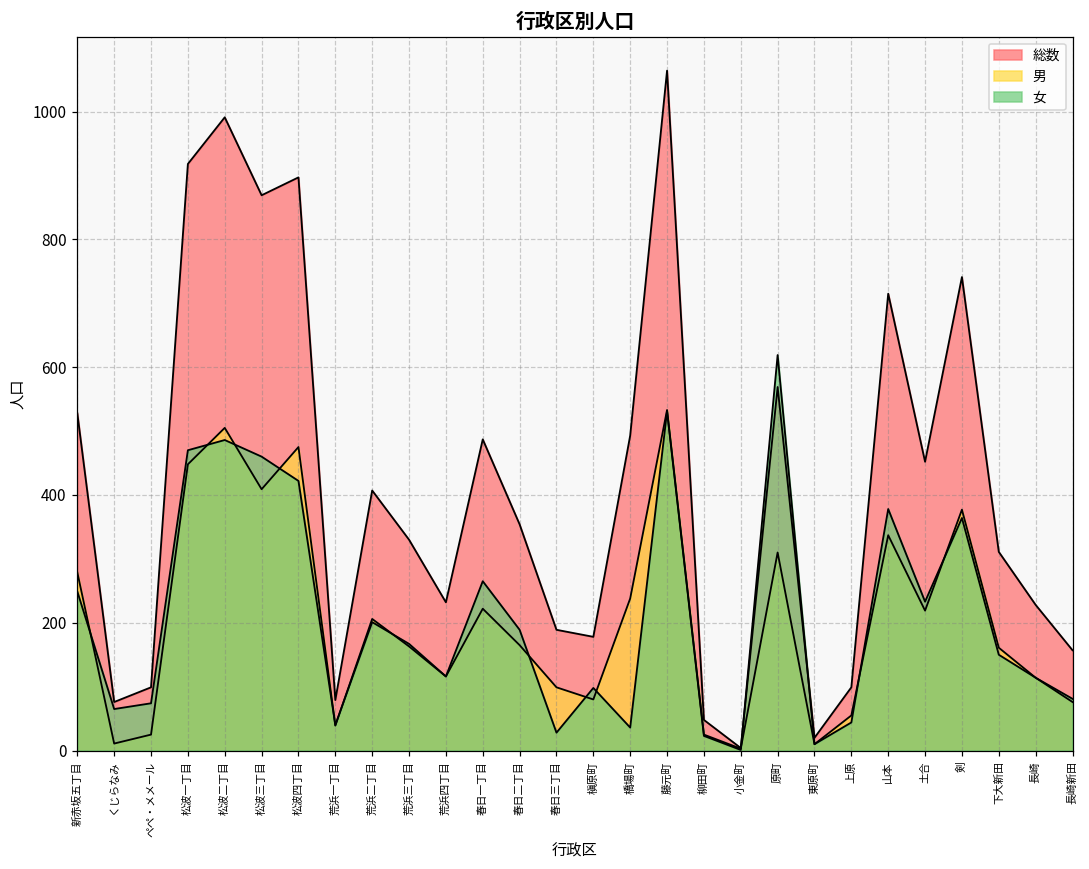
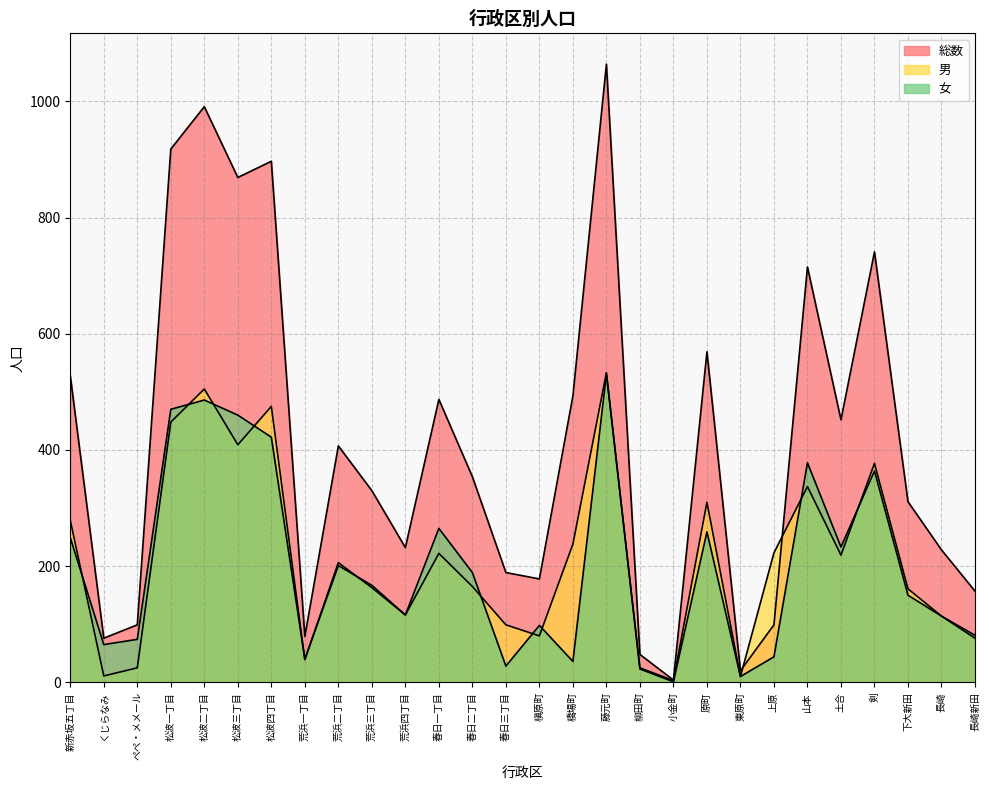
  {
    "総数": {
      "新赤坂五丁目": 530,
      "くじらなみ": 80,
      "ペペ・メメール": 100,
      "松波一丁目": 920,
      "松波二丁目": 990,
      "松波三丁目": 870,
      "松波四丁目": 900,
      "荒浜一丁目": 80,
      "荒浜二丁目": 410,
      "荒浜三丁目": 330,
      "荒浜四丁目": 230,
      "春日一丁目": 490,
      "春日二丁目": 350,
      "春日三丁目": 190,
      "槇原町": 180,
      "橋場町": 490,
      "藤元町": 1060,
      "柳田町": 50,
      "原町": 570,
      "東原町": 20,
      "上原": 100,
      "山本": 720,
      "土合": 450,
      "剣": 740,
      "下大新田": 310,
      "長崎": 230,
      "長崎新田": 160
    },
    "男": {
      "新赤坂五丁目": 280,
      "くじらなみ": 10,
      "ペペ・メメール": 30,
      "松波一丁目": 450,
      "松波二丁目": 510,
      "松波三丁目": 410,
      "松波四丁目": 480,
      "荒浜二丁目": 210,
      "春日一丁目": 220,
      "春日二丁目": 170,
      "春日三丁目": 100,
      "槇原町": 80,
      "橋場町": 240,
      "原町": 310,
-     "上原": 60,
+     "上原": 220,
      "山本": 340,
      "土合": 220,
      "剣": 380,
      "下大新田": 160,
      "長崎新田": 80
    },
    "女": {
      "新赤坂五丁目": 250,
      "くじらなみ": 70,
      "ペペ・メメール": 70,
      "松波一丁目": 470,
      "松波二丁目": 490,
      "松波三丁目": 460,
      "松波四丁目": 420,
      "荒浜二丁目": 200,
      "春日一丁目": 270,
      "春日二丁目": 190,
      "春日三丁目": 30,
      "槇原町": 100,
      "橋場町": 40,
-     "原町": 620,
+     "原町": 260,
      "上原": 40,
      "山本": 380,
      "土合": 230,
      "剣": 360,
      "下大新田": 150,
      "長崎新田": 80
    }
  }
